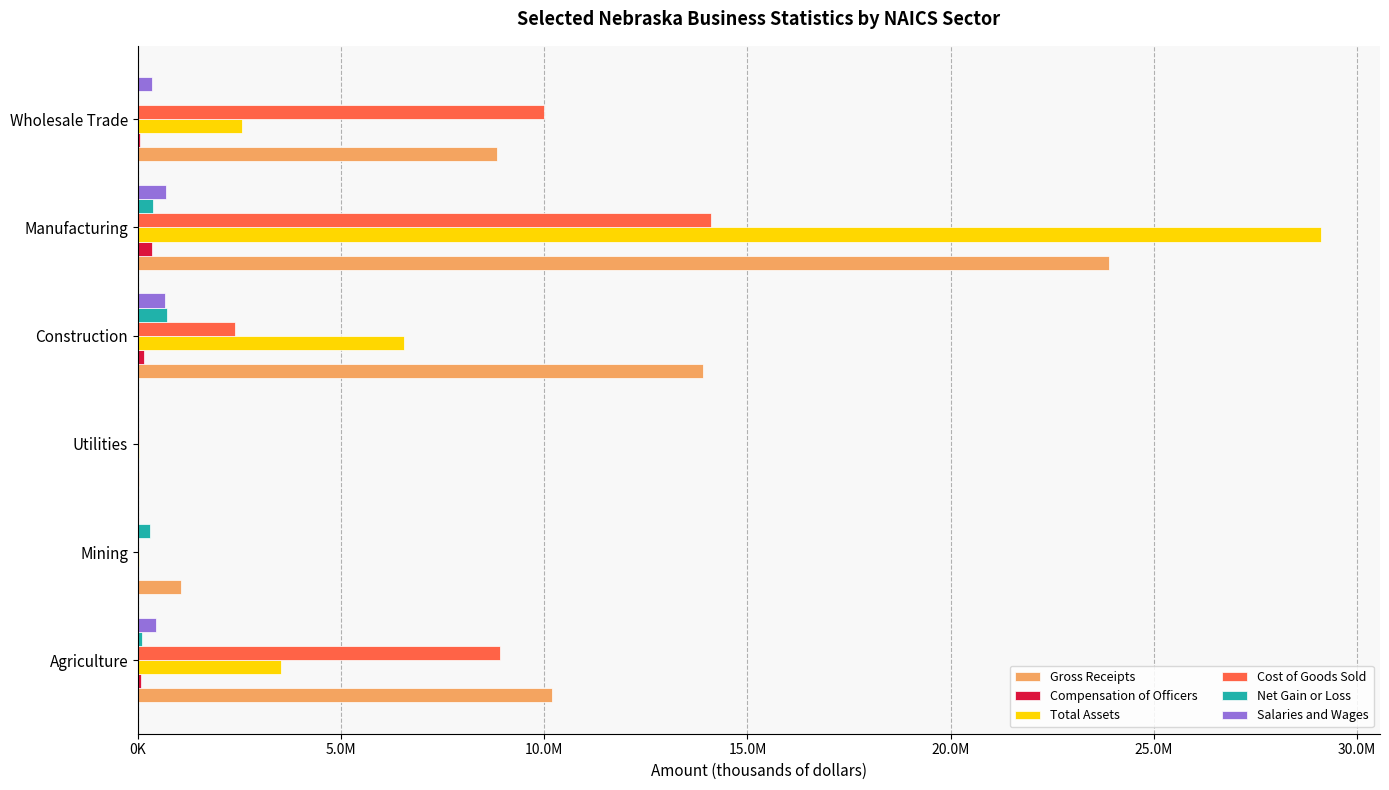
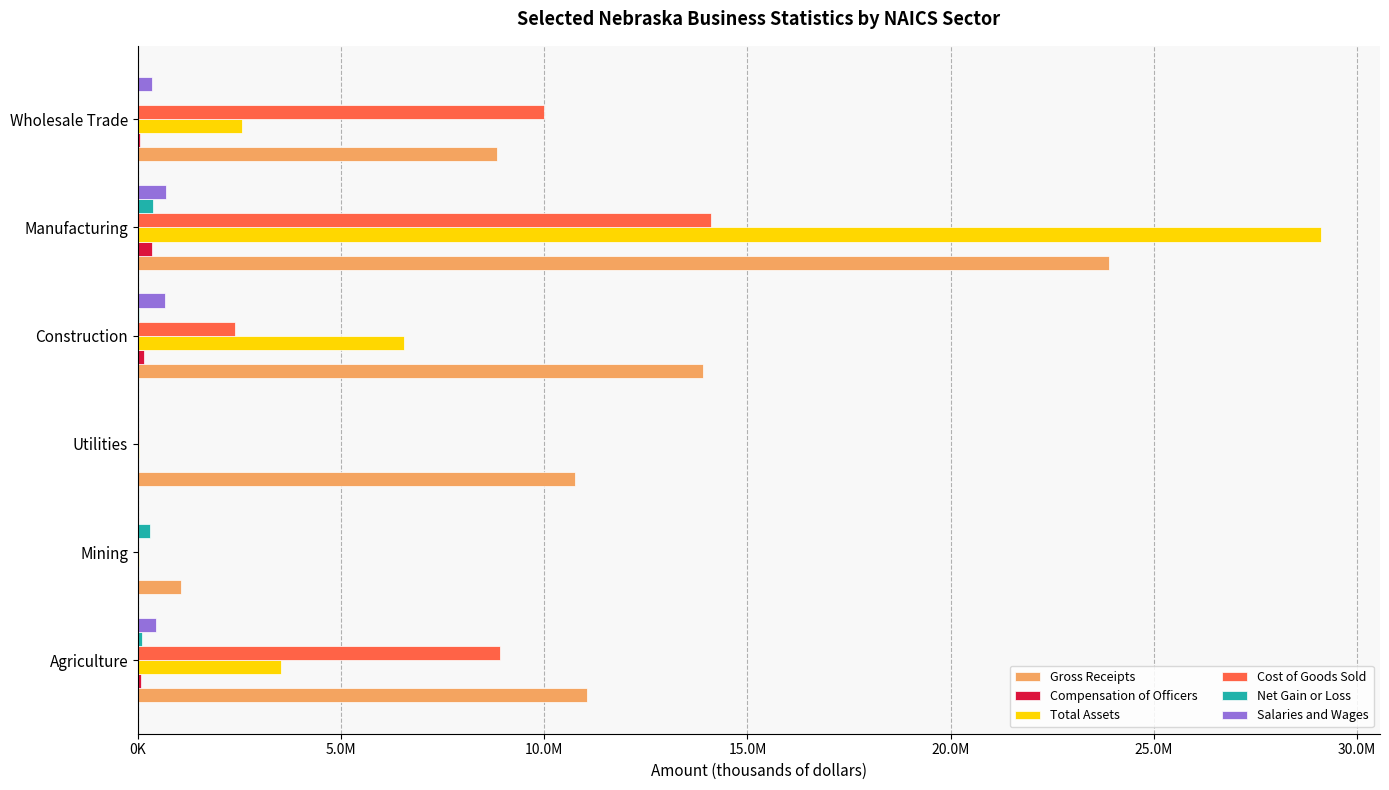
  {
    "Gross Receipts": {
      "Wholesale Trade": 8800000,
      "Manufacturing": 23900000,
      "Construction": 13900000,
-     "Utilities": 0,
+     "Utilities": 10700000,
      "Mining": 1100000,
-     "Agriculture": 10200000
+     "Agriculture": 11100000
    },
    "Compensation of Officers": {
      "Manufacturing": 300000,
      "Construction": 100000,
      "Agriculture": 100000
    },
    "Total Assets": {
      "Wholesale Trade": 2600000,
      "Manufacturing": 29100000,
      "Construction": 6500000,
      "Agriculture": 3500000
    },
    "Cost of Goods Sold": {
      "Wholesale Trade": 10000000,
      "Manufacturing": 14100000,
      "Construction": 2400000,
      "Agriculture": 8900000
    },
    "Net Gain or Loss": {
      "Manufacturing": 400000,
-     "Construction": 700000,
+     "Construction": 0,
      "Mining": 300000,
      "Agriculture": 100000
    },
    "Salaries and Wages": {
      "Wholesale Trade": 300000,
      "Manufacturing": 700000,
      "Construction": 700000,
      "Agriculture": 400000
    }
  }
